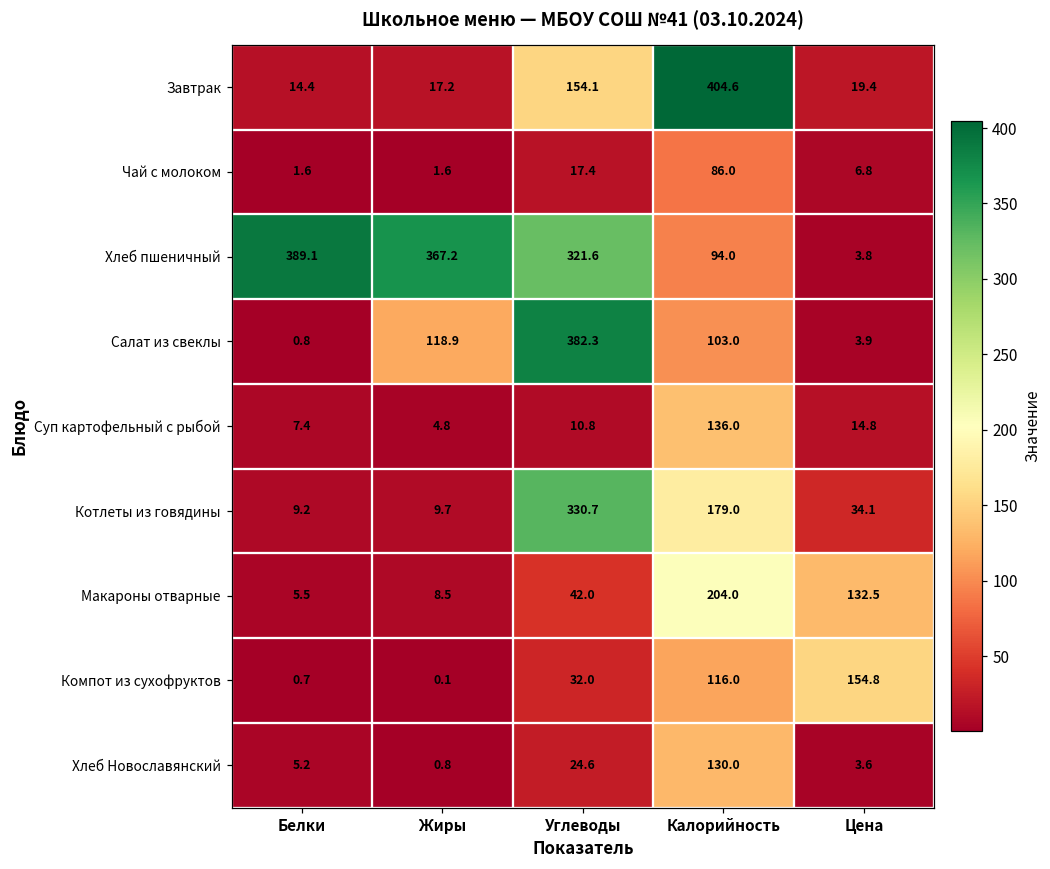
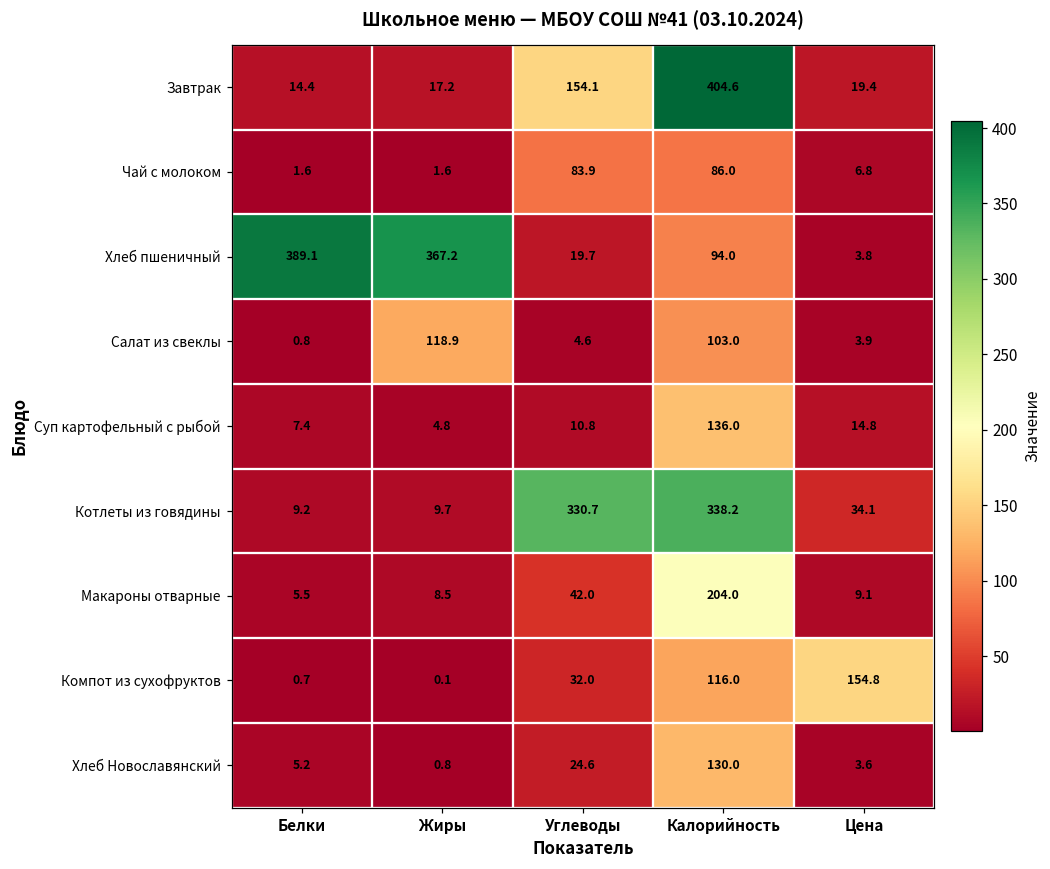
  {
    "Завтрак": {
      "Белки": 14.4,
      "Жиры": 17.2,
      "Углеводы": 154.1,
      "Калорийность": 404.6,
      "Цена": 19.4
    },
    "Чай с молоком": {
      "Белки": 1.6,
      "Жиры": 1.6,
-     "Углеводы": 17.4,
+     "Углеводы": 83.9,
      "Калорийность": 86.0,
      "Цена": 6.8
    },
    "Хлеб пшеничный": {
      "Белки": 389.1,
      "Жиры": 367.2,
-     "Углеводы": 321.6,
+     "Углеводы": 19.7,
      "Калорийность": 94.0,
      "Цена": 3.8
    },
    "Салат из свеклы": {
      "Белки": 0.8,
      "Жиры": 118.9,
-     "Углеводы": 382.3,
+     "Углеводы": 4.6,
      "Калорийность": 103.0,
      "Цена": 3.9
    },
    "Суп картофельный с рыбой": {
      "Белки": 7.4,
      "Жиры": 4.8,
      "Углеводы": 10.8,
      "Калорийность": 136.0,
      "Цена": 14.8
    },
    "Котлеты из говядины": {
      "Белки": 9.2,
      "Жиры": 9.7,
      "Углеводы": 330.7,
-     "Калорийность": 179.0,
+     "Калорийность": 338.2,
      "Цена": 34.1
    },
    "Макароны отварные": {
      "Белки": 5.5,
      "Жиры": 8.5,
      "Углеводы": 42.0,
      "Калорийность": 204.0,
-     "Цена": 132.5
+     "Цена": 9.1
    },
    "Компот из сухофруктов": {
      "Белки": 0.7,
      "Жиры": 0.1,
      "Углеводы": 32.0,
      "Калорийность": 116.0,
      "Цена": 154.8
    },
    "Хлеб Новославянский": {
      "Белки": 5.2,
      "Жиры": 0.8,
      "Углеводы": 24.6,
      "Калорийность": 130.0,
      "Цена": 3.6
    }
  }
